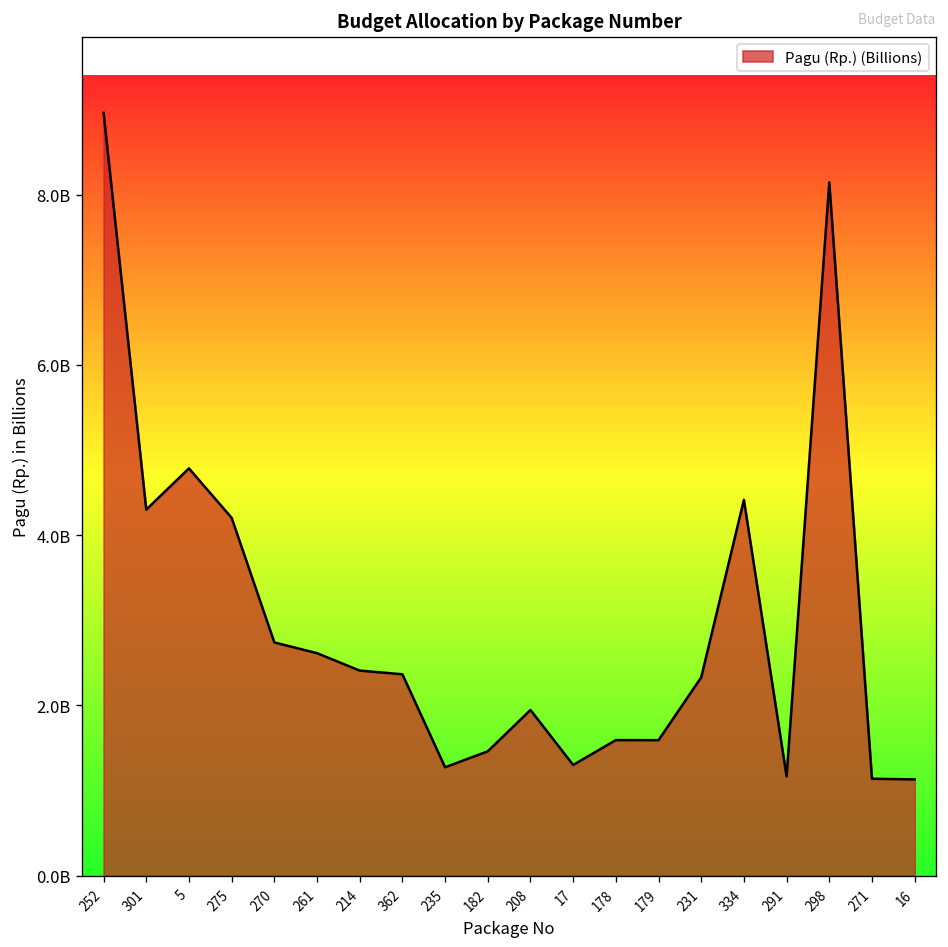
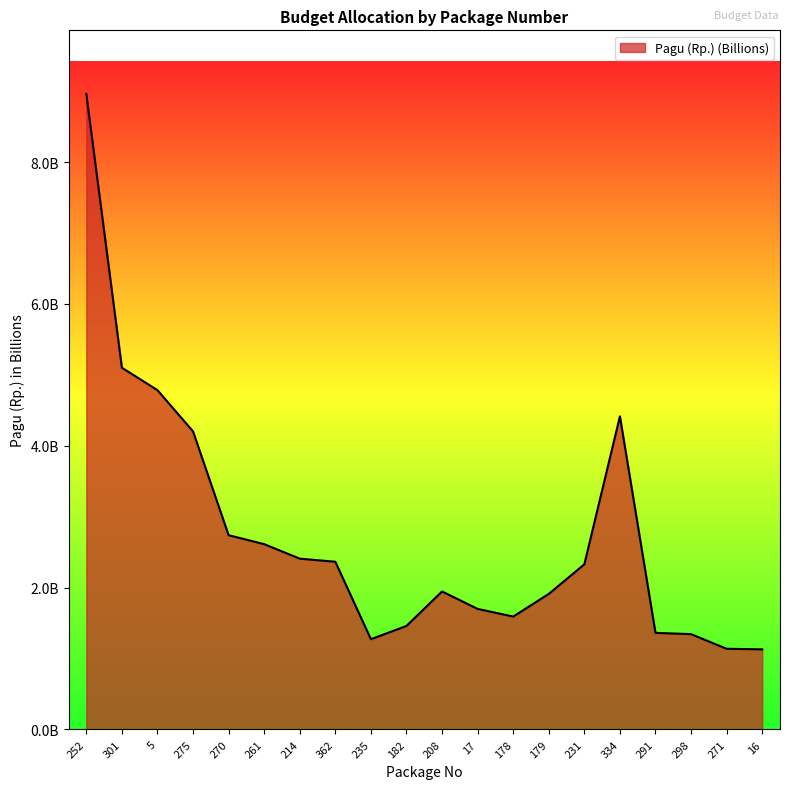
  {
    "252": 9000000000,
-   "301": 4300000000,
+   "301": 5100000000,
    "5": 4800000000,
    "275": 4200000000,
    "270": 2700000000,
    "261": 2600000000,
    "214": 2400000000,
    "362": 2400000000,
    "235": 1300000000,
    "182": 1500000000,
    "208": 1900000000,
-   "17": 1300000000,
+   "17": 1700000000,
    "178": 1600000000,
-   "179": 1600000000,
+   "179": 1900000000,
    "231": 2300000000,
    "334": 4400000000,
-   "291": 1200000000,
-   "298": 8100000000,
+   "291": 1400000000,
+   "298": 1300000000,
    "271": 1100000000,
    "16": 1100000000
  }
